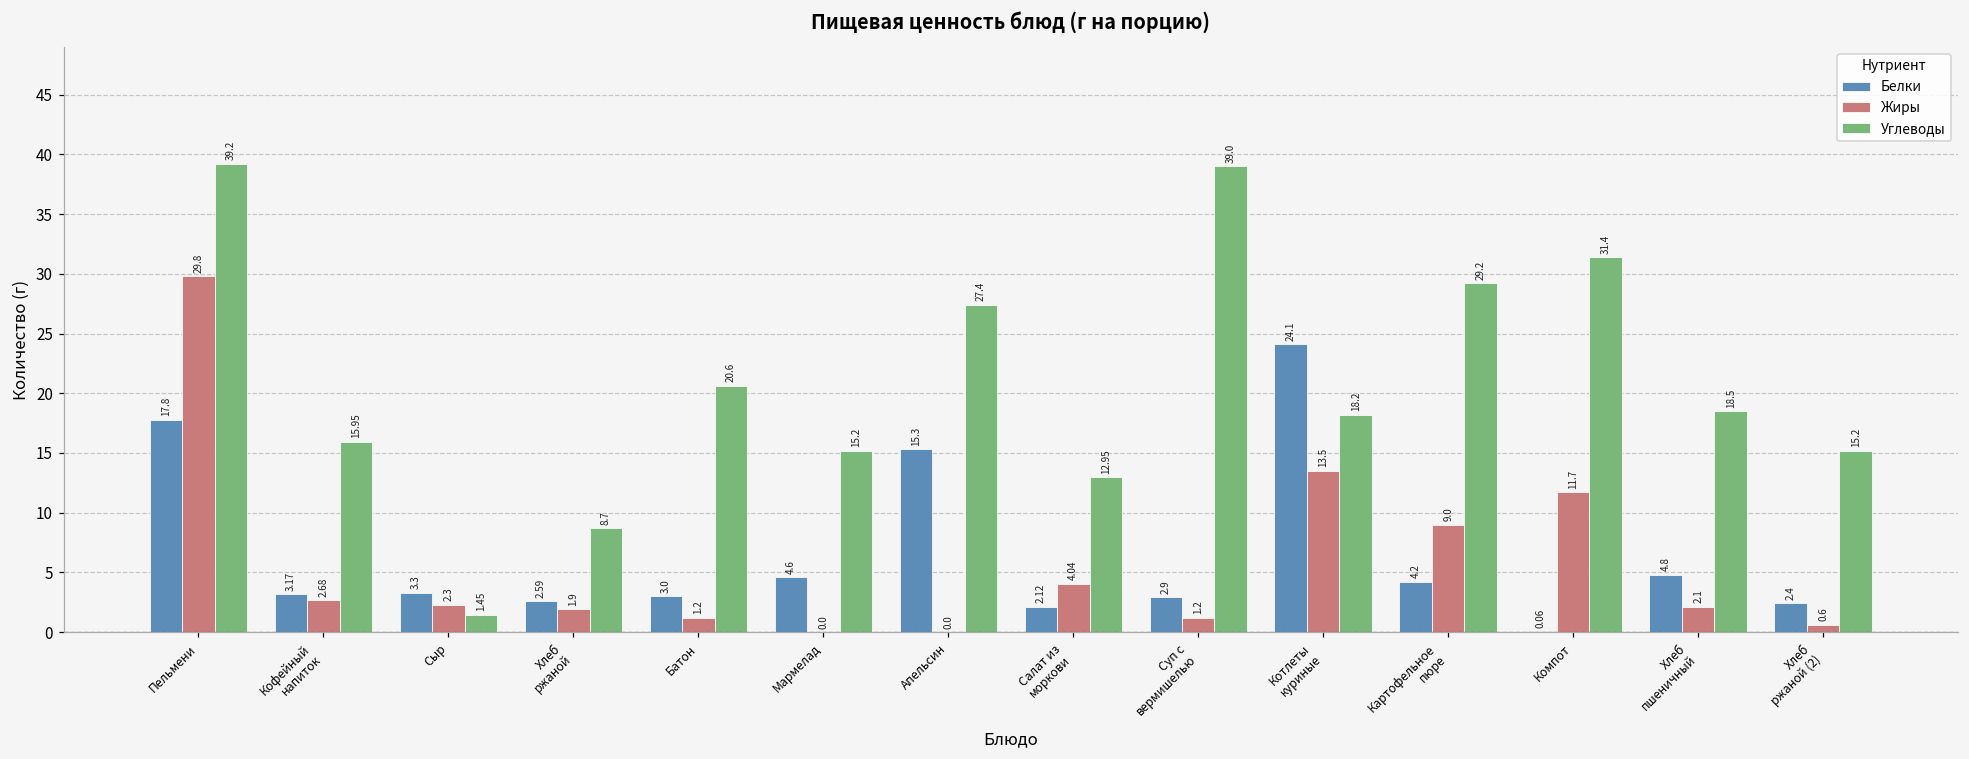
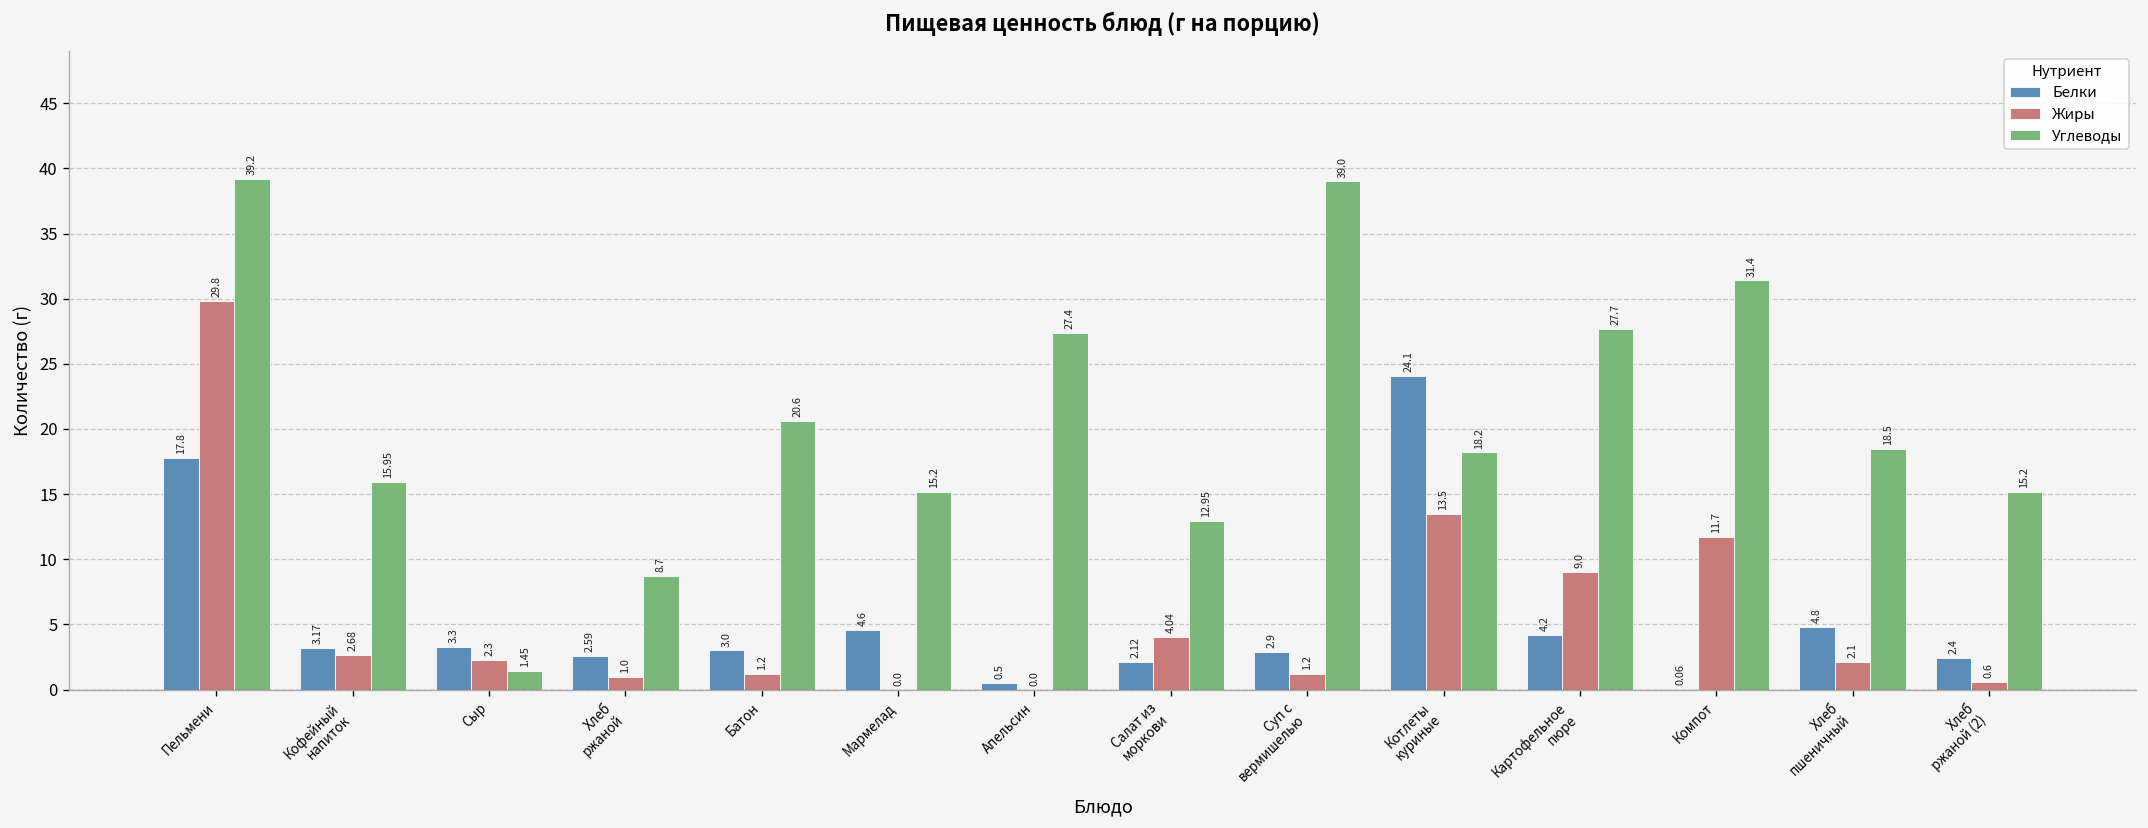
  {
    "Белки": {
      "Пельмени": 17.8,
      "Кофейный напиток": 3.17,
      "Сыр": 3.3,
      "Хлеб ржаной": 2.59,
      "Батон": 3.0,
      "Мармелад": 4.6,
-     "Апельсин": 15.3,
+     "Апельсин": 0.5,
      "Салат из моркови": 2.12,
      "Суп с вермишелью": 2.9,
      "Котлеты куриные": 24.1,
      "Картофельное пюре": 4.2,
      "Компот": 0.06,
      "Хлеб пшеничный": 4.8,
      "Хлеб ржаной (2)": 2.4
    },
    "Жиры": {
      "Пельмени": 29.8,
      "Кофейный напиток": 2.68,
      "Сыр": 2.3,
-     "Хлеб ржаной": 1.9,
+     "Хлеб ржаной": 1.0,
      "Батон": 1.2,
      "Мармелад": 0.0,
      "Апельсин": 0.0,
      "Салат из моркови": 4.04,
      "Суп с вермишелью": 1.2,
      "Котлеты куриные": 13.5,
      "Картофельное пюре": 9.0,
      "Компот": 11.7,
      "Хлеб пшеничный": 2.1,
      "Хлеб ржаной (2)": 0.6
    },
    "Углеводы": {
      "Пельмени": 39.2,
      "Кофейный напиток": 15.95,
      "Сыр": 1.45,
      "Хлеб ржаной": 8.7,
      "Батон": 20.6,
      "Мармелад": 15.2,
      "Апельсин": 27.4,
      "Салат из моркови": 12.95,
      "Суп с вермишелью": 39.0,
      "Котлеты куриные": 18.2,
-     "Картофельное пюре": 29.2,
+     "Картофельное пюре": 27.7,
      "Компот": 31.4,
      "Хлеб пшеничный": 18.5,
      "Хлеб ржаной (2)": 15.2
    }
  }
